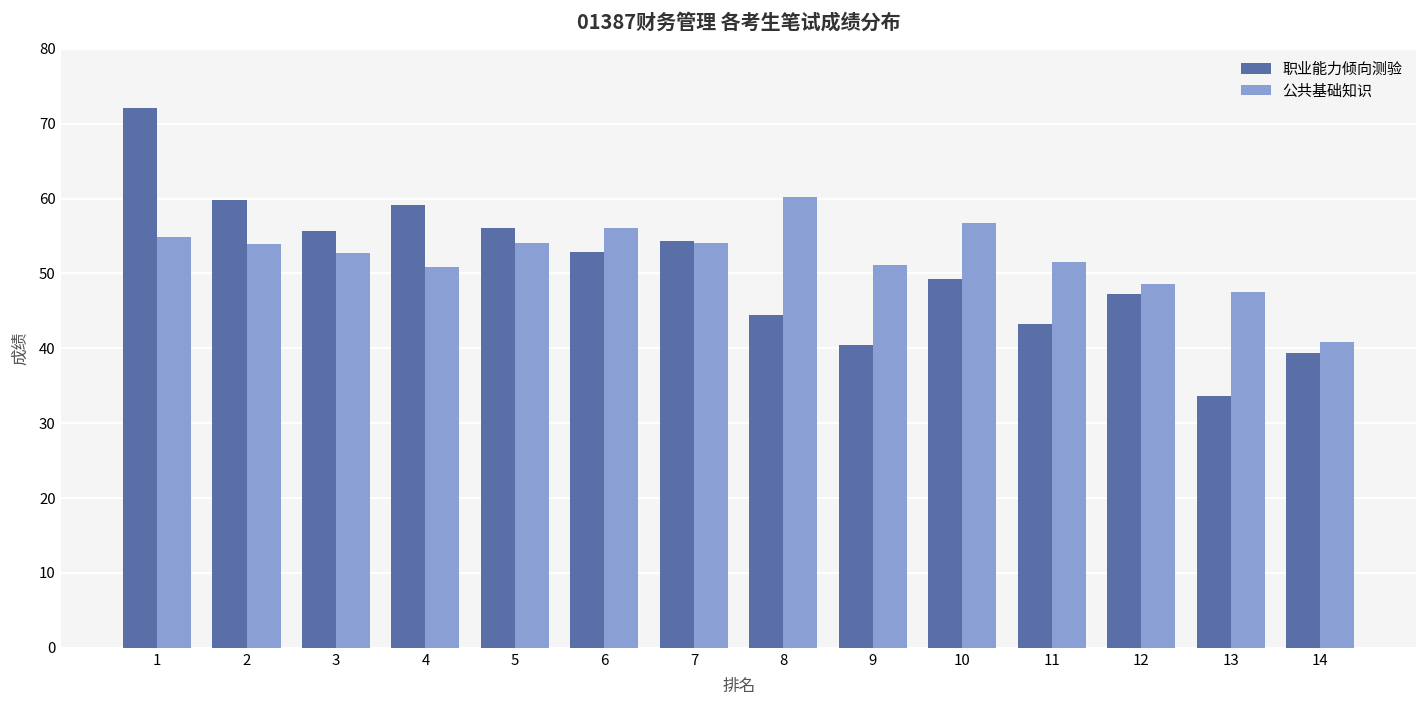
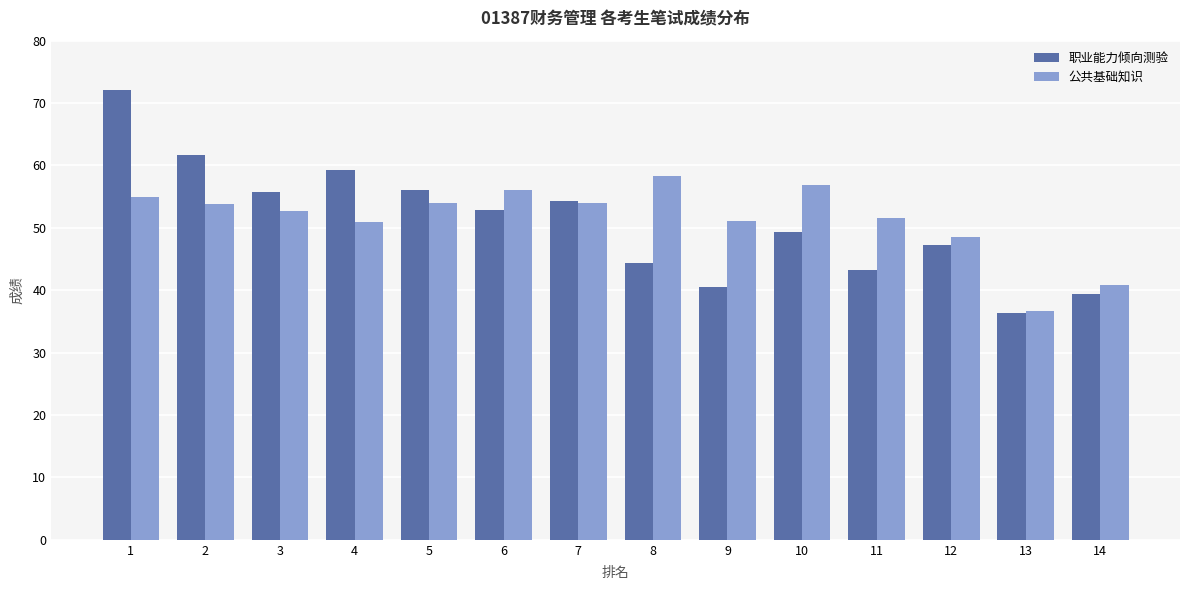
  {
    "职业能力倾向测验": {
      "1": 72,
-     "2": 60,
+     "2": 62,
      "3": 56,
      "4": 59,
      "5": 56,
      "6": 53,
      "7": 54,
      "8": 44,
      "9": 41,
      "10": 49,
      "11": 43,
      "12": 47,
-     "13": 34,
+     "13": 36,
      "14": 39
    },
    "公共基础知识": {
      "1": 55,
      "2": 54,
      "3": 53,
      "4": 51,
      "5": 54,
      "6": 56,
      "7": 54,
-     "8": 60,
+     "8": 58,
      "9": 51,
      "10": 57,
      "11": 52,
      "12": 49,
-     "13": 48,
+     "13": 37,
      "14": 41
    }
  }
